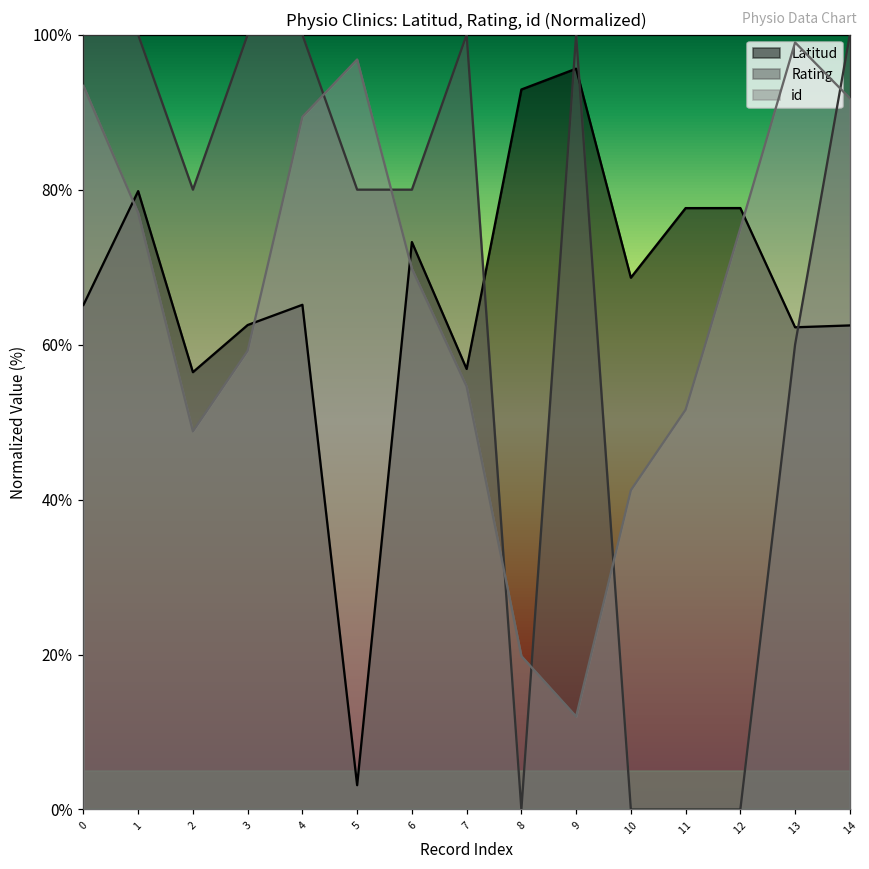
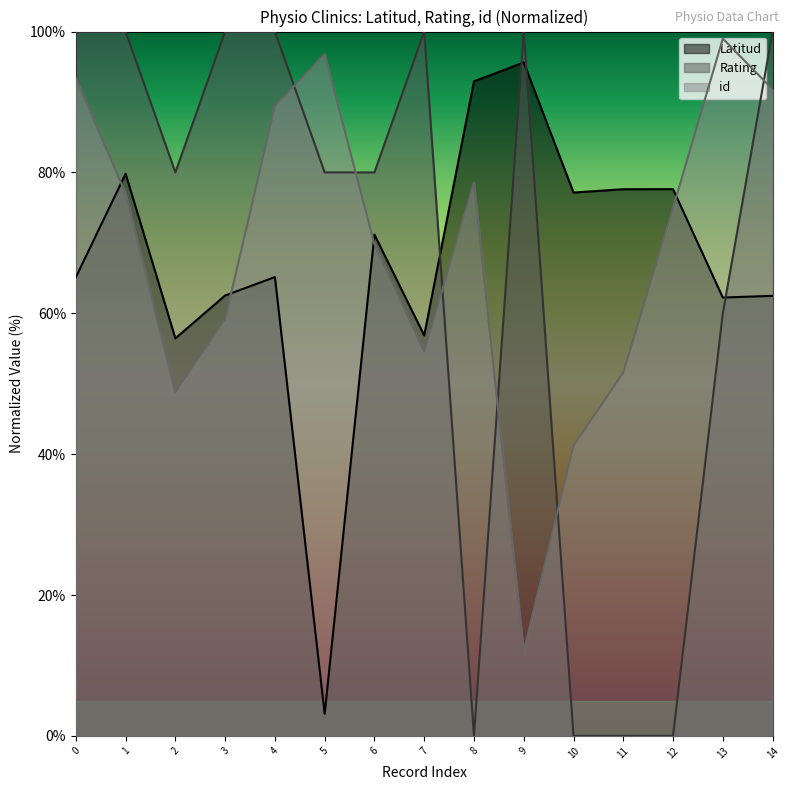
  {
    "Latitud": {
      "0": "65%",
      "1": "80%",
      "2": "56%",
      "3": "63%",
      "4": "65%",
-     "6": "73%",
+     "6": "71%",
      "7": "57%",
      "8": "93%",
      "9": "96%",
-     "10": "69%",
+     "10": "77%",
      "11": "78%",
      "12": "78%",
      "13": "62%",
      "14": "62%"
    },
    "Rating": {
      "0": "100%",
      "1": "100%",
      "2": "80%",
      "3": "100%",
      "4": "100%",
      "5": "80%",
      "6": "80%",
      "7": "100%",
      "9": "100%",
      "13": "60%",
      "14": "100%"
    },
    "id": {
      "0": "93%",
      "1": "77%",
      "2": "49%",
      "3": "59%",
      "4": "89%",
      "5": "97%",
      "6": "70%",
      "7": "55%",
-     "8": "20%",
+     "8": "79%",
      "9": "12%",
      "10": "41%",
      "11": "52%",
      "12": "75%",
      "14": "92%"
    }
  }
